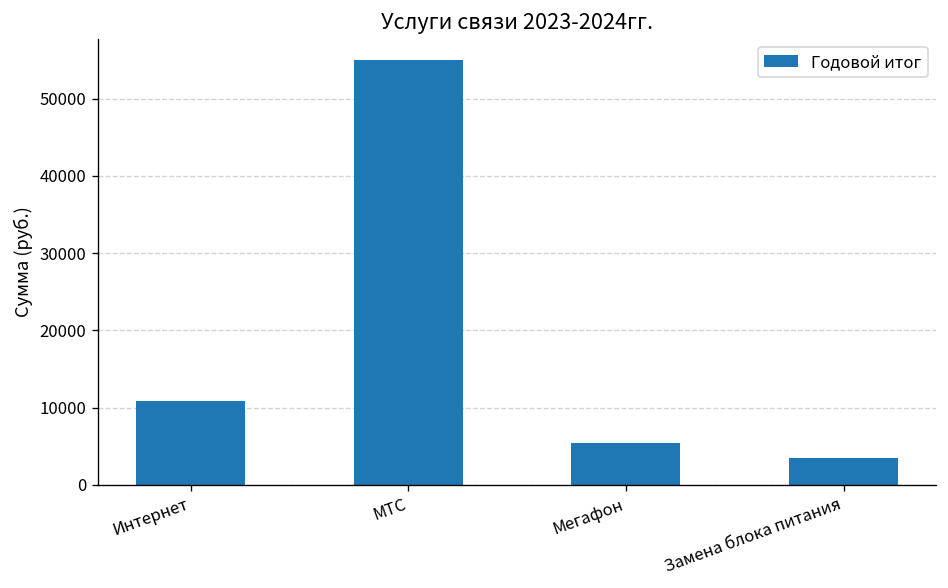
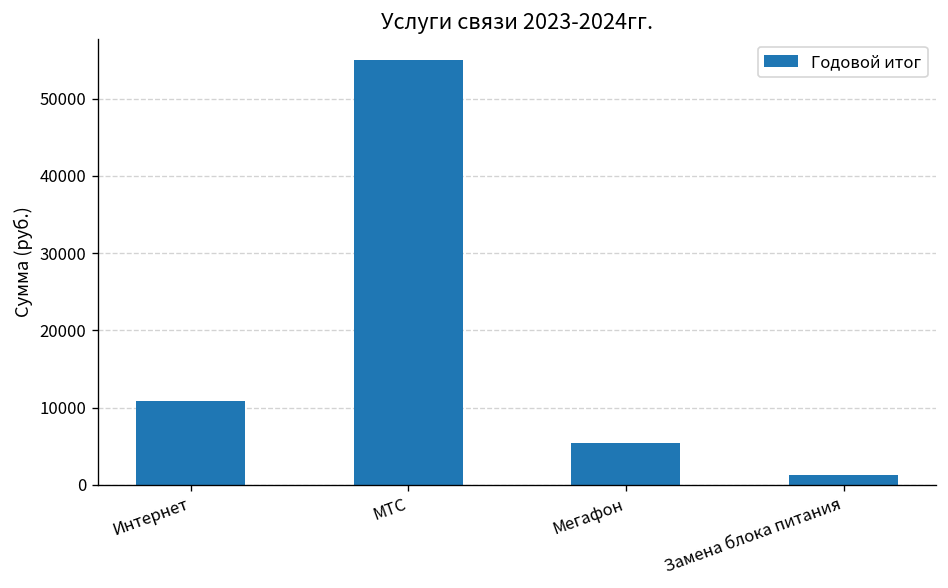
  {
    "Интернет": 11000,
    "МТС": 55000,
    "Мегафон": 5000,
-   "Замена блока питания": 4000
+   "Замена блока питания": 1000
  }
